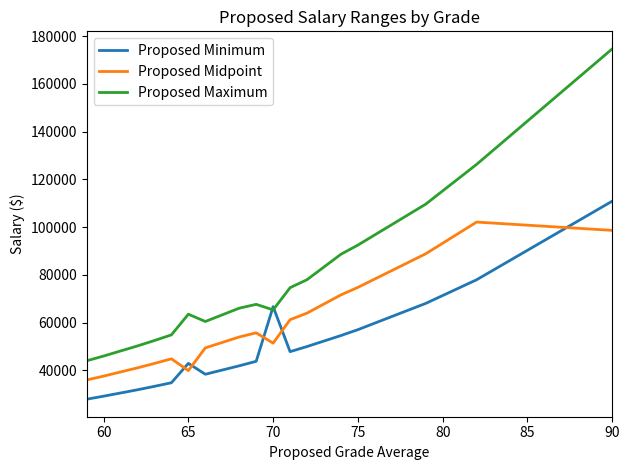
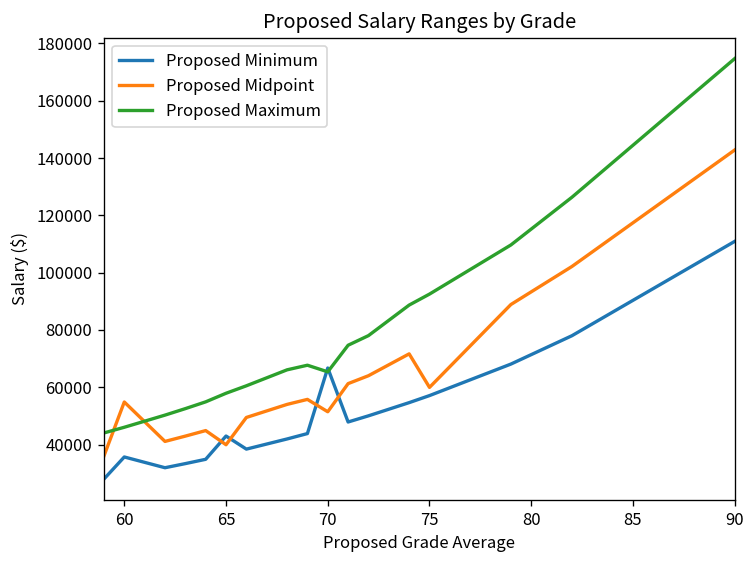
  {
    "Proposed Minimum": {
-     "60": 29000,
+     "60": 36000,
      "65": 43000,
      "70": 67000,
      "75": 57000,
      "90": 111000
    },
    "Proposed Midpoint": {
-     "60": 38000,
+     "60": 55000,
      "65": 40000,
      "70": 51000,
-     "75": 75000,
-     "90": 99000
+     "75": 60000,
+     "90": 143000
    },
    "Proposed Maximum": {
      "60": 46000,
-     "65": 64000,
+     "65": 58000,
      "70": 65000,
      "75": 93000,
      "90": 175000
    }
  }
